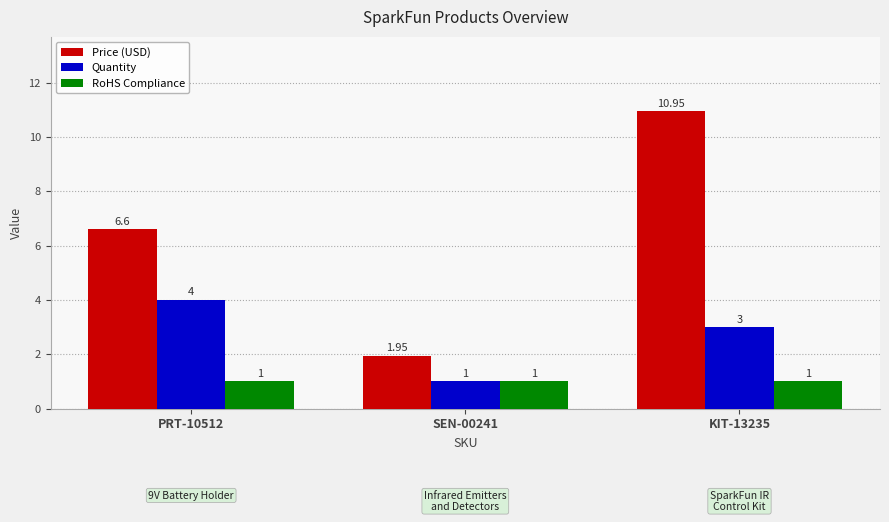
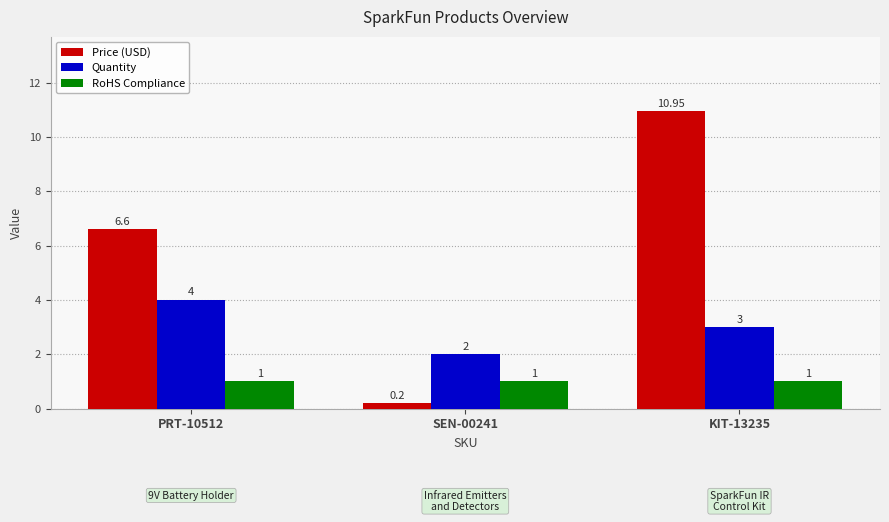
  {
    "Price (USD)": {
      "PRT-10512": 6.6,
-     "SEN-00241": 1.95,
+     "SEN-00241": 0.2,
      "KIT-13235": 10.95
    },
    "Quantity": {
      "PRT-10512": 4,
-     "SEN-00241": 1,
+     "SEN-00241": 2,
      "KIT-13235": 3
    },
    "RoHS Compliance": {
      "PRT-10512": 1,
      "SEN-00241": 1,
      "KIT-13235": 1
    }
  }
